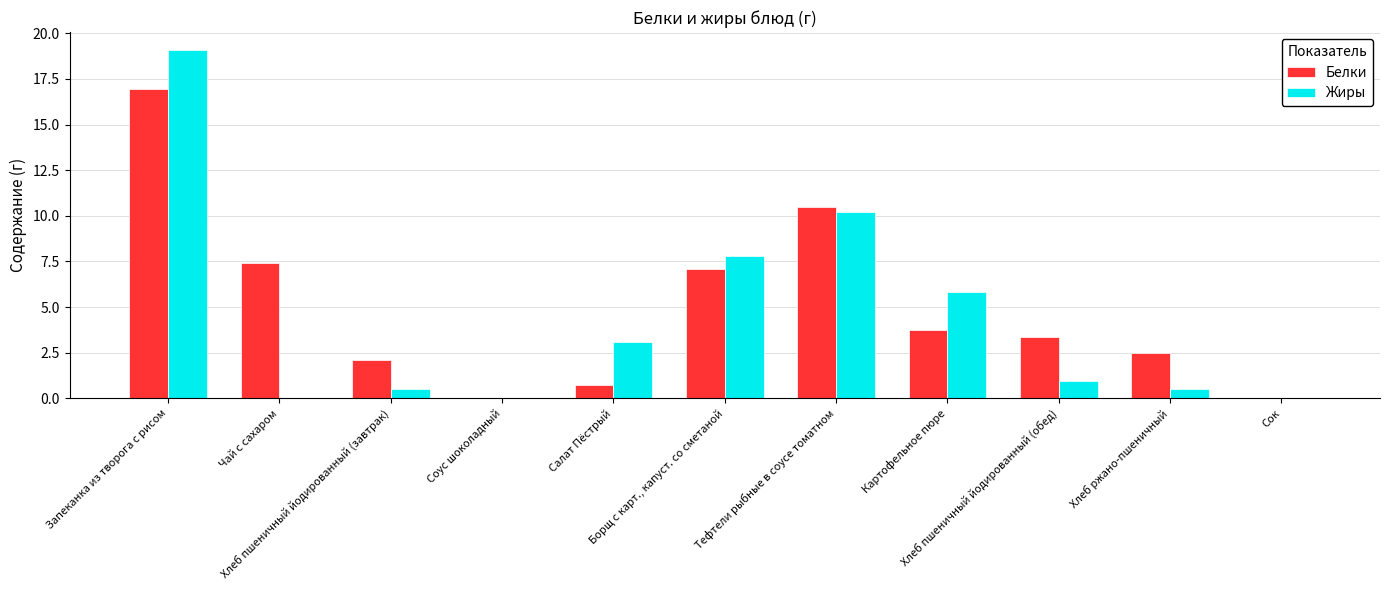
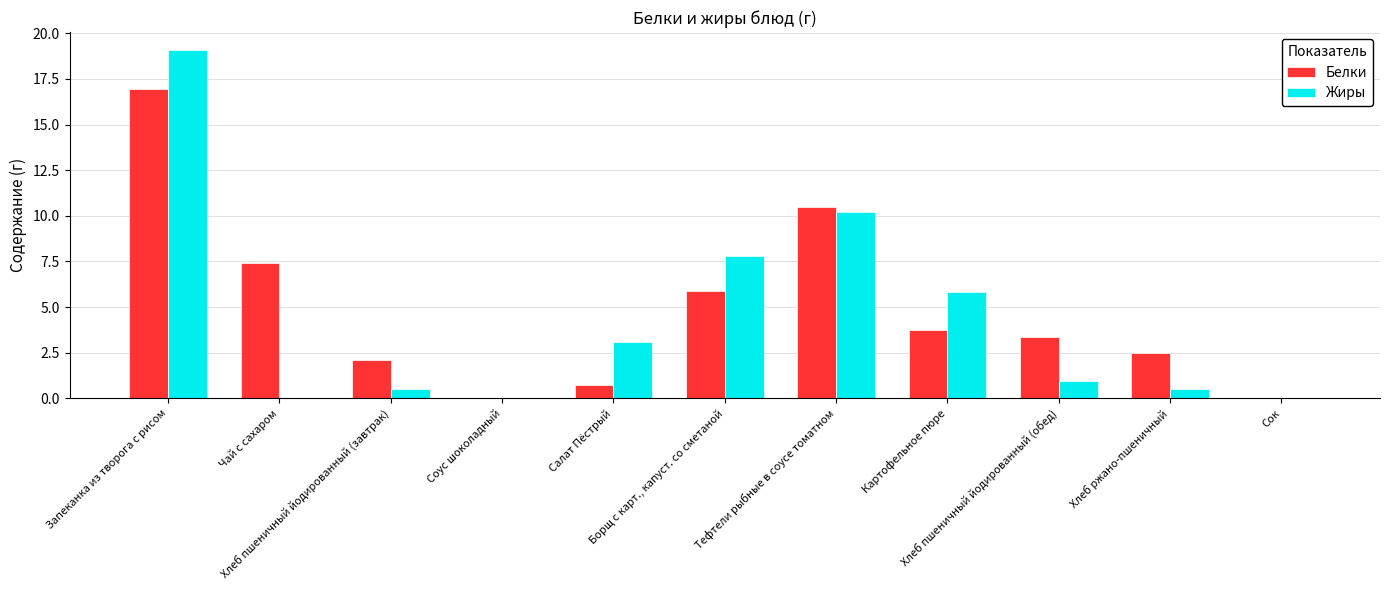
  {
    "Белки": {
      "Запеканка из творога с рисом": 17.0,
      "Чай с сахаром": 7.4,
      "Хлеб пшеничный йодированный (завтрак)": 2.1,
      "Соус шоколадный": 0.0,
      "Салат Пёстрый": 0.7,
-     "Борщ с карт., капуст. со сметаной": 7.1,
+     "Борщ с карт., капуст. со сметаной": 5.9,
      "Тефтели рыбные в соусе томатном": 10.5,
      "Картофельное пюре": 3.8,
      "Хлеб пшеничный йодированный (обед)": 3.4,
      "Хлеб ржано-пшеничный": 2.5,
      "Сок": 0.0
    },
    "Жиры": {
      "Запеканка из творога с рисом": 19.1,
      "Чай с сахаром": 0.0,
      "Хлеб пшеничный йодированный (завтрак)": 0.5,
      "Соус шоколадный": 0.0,
      "Салат Пёстрый": 3.1,
      "Борщ с карт., капуст. со сметаной": 7.8,
      "Тефтели рыбные в соусе томатном": 10.2,
      "Картофельное пюре": 5.8,
      "Хлеб пшеничный йодированный (обед)": 1.0,
      "Хлеб ржано-пшеничный": 0.5,
      "Сок": 0.0
    }
  }
